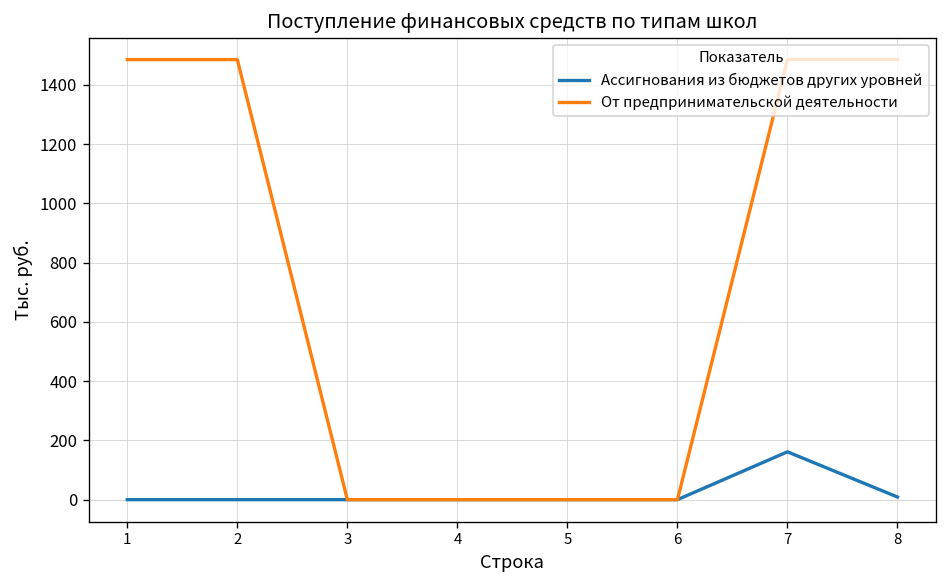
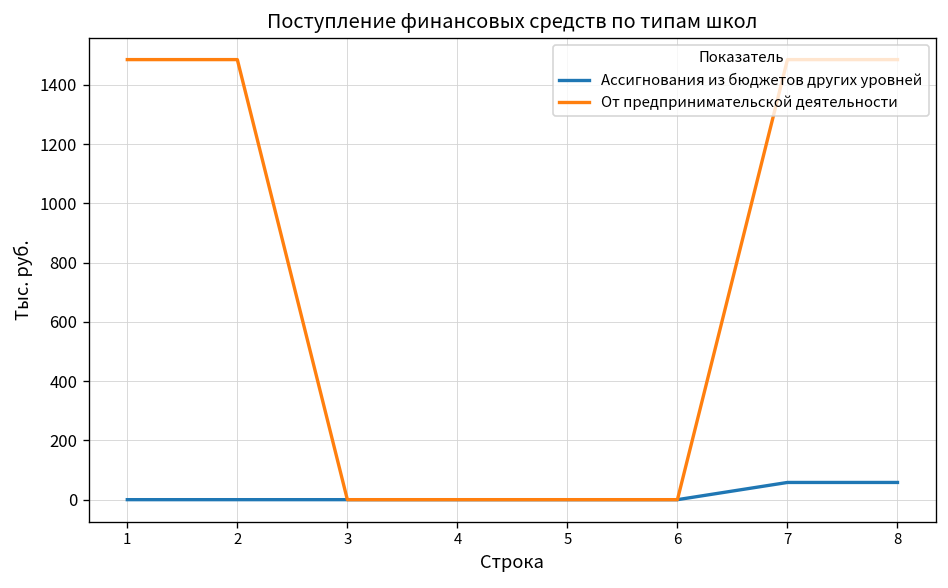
  {
    "Ассигнования из бюджетов других уровней": {
      "1": 0,
      "2": 0,
-     "7": 160,
-     "8": 10
+     "7": 60,
+     "8": 60
    },
    "От предпринимательской деятельности": {
      "1": 1490,
      "2": 1490
    }
  }
